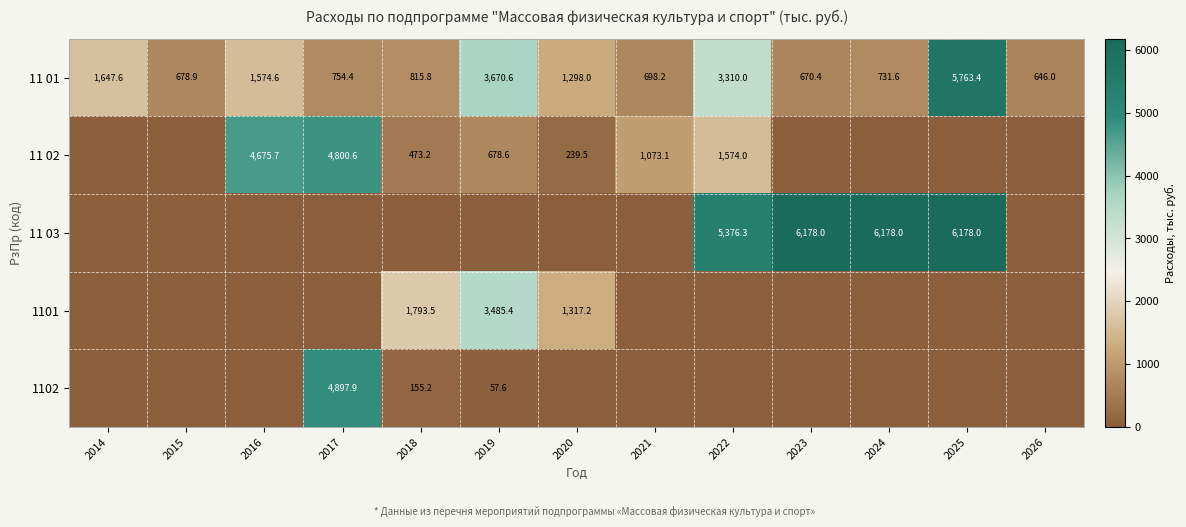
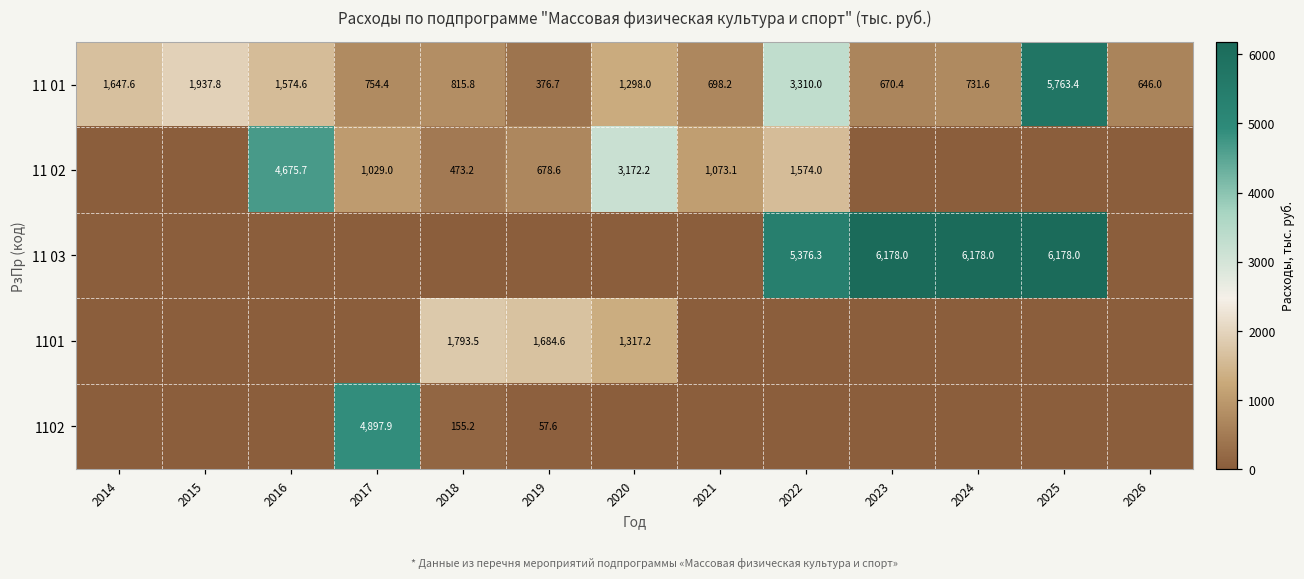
  {
    "11 01": {
      "2014": "1,647.6",
-     "2015": "678.9",
+     "2015": "1,937.8",
      "2016": "1,574.6",
      "2017": "754.4",
      "2018": "815.8",
-     "2019": "3,670.6",
+     "2019": "376.7",
      "2020": "1,298.0",
      "2021": "698.2",
      "2022": "3,310.0",
      "2023": "670.4",
      "2024": "731.6",
      "2025": "5,763.4",
      "2026": "646.0"
    },
    "11 02": {
      "2016": "4,675.7",
-     "2017": "4,800.6",
+     "2017": "1,029.0",
      "2018": "473.2",
      "2019": "678.6",
-     "2020": "239.5",
+     "2020": "3,172.2",
      "2021": "1,073.1",
      "2022": "1,574.0"
    },
    "11 03": {
      "2022": "5,376.3",
      "2023": "6,178.0",
      "2024": "6,178.0",
      "2025": "6,178.0"
    },
    "1101": {
      "2018": "1,793.5",
-     "2019": "3,485.4",
+     "2019": "1,684.6",
      "2020": "1,317.2"
    },
    "1102": {
      "2017": "4,897.9",
      "2018": "155.2",
      "2019": "57.6"
    }
  }
